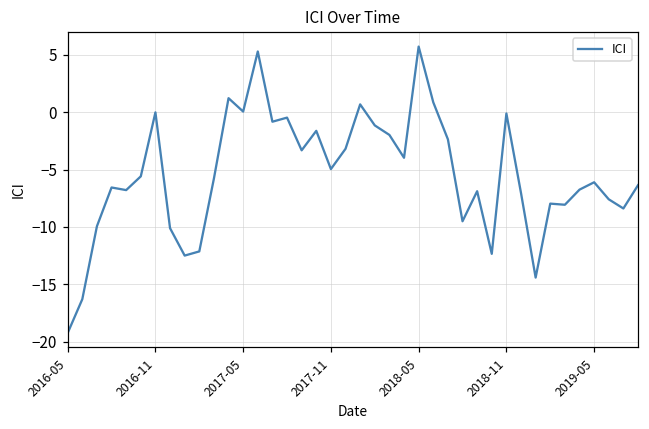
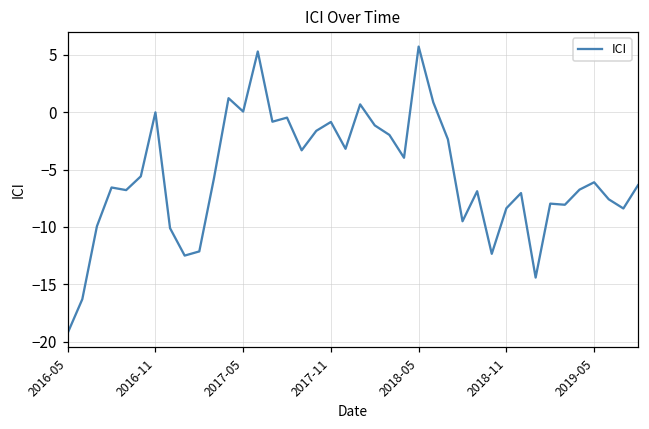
  {
    "2016-05": -19.2,
    "2016-11": 0.0,
    "2017-05": 0.1,
-   "2017-11": -5.0,
+   "2017-11": -0.9,
    "2018-05": 5.7,
-   "2018-11": -0.1,
+   "2018-11": -8.4,
    "2019-05": -6.1
  }
